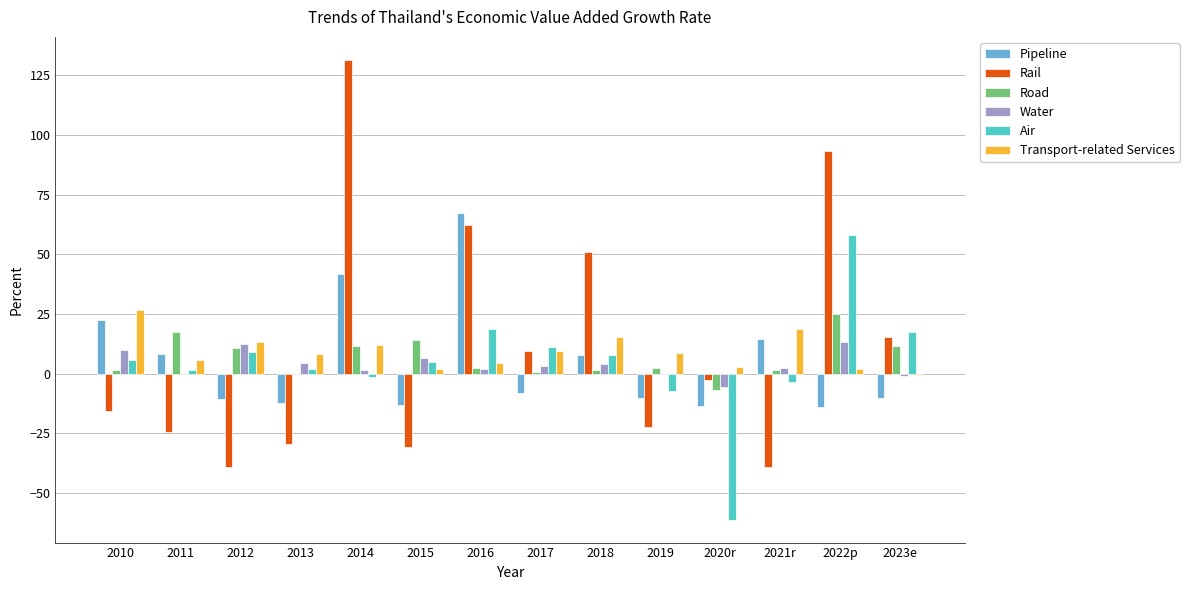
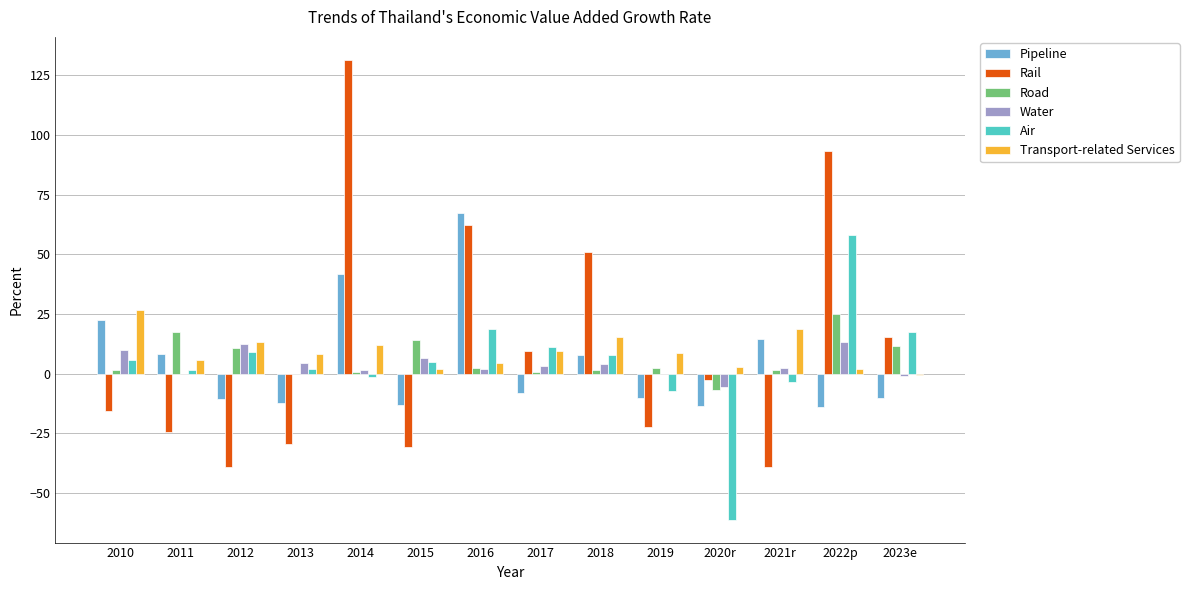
  {
    "Rail": {
      "2010": -16,
      "2011": -24,
      "2012": -39,
      "2013": -29,
      "2014": 132,
      "2015": -31,
      "2016": 63,
      "2017": 10,
      "2018": 51,
      "2019": -22,
      "2020r": -3,
      "2021r": -39,
      "2022p": 93,
      "2023e": 15
    },
    "Road": {
      "2010": 2,
      "2011": 18,
      "2012": 11,
-     "2014": 12,
+     "2014": 1,
      "2015": 14,
      "2016": 3,
      "2018": 2,
      "2019": 3,
      "2020r": -7,
      "2021r": 1,
      "2022p": 25,
      "2023e": 12
    },
    "Transport-related Services": {
      "2010": 27,
      "2011": 6,
      "2012": 13,
      "2013": 8,
      "2014": 12,
      "2015": 2,
      "2016": 5,
      "2017": 9,
      "2018": 16,
      "2019": 9,
      "2020r": 3,
      "2021r": 19,
      "2022p": 2
    }
  }
